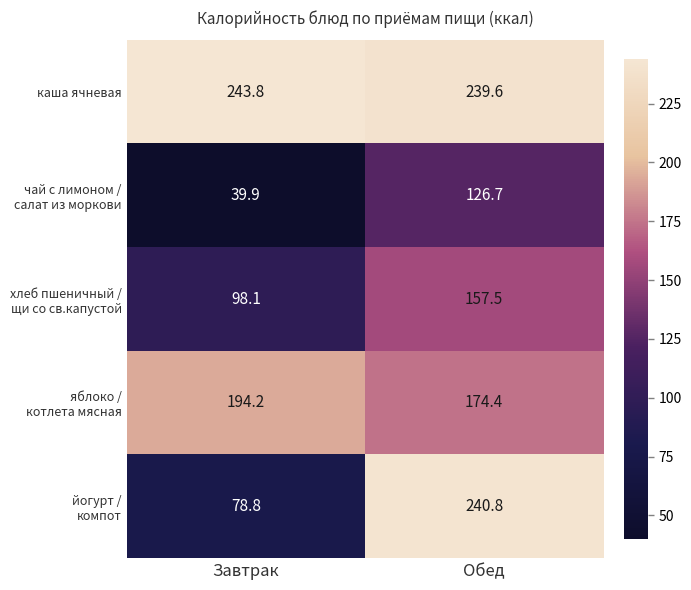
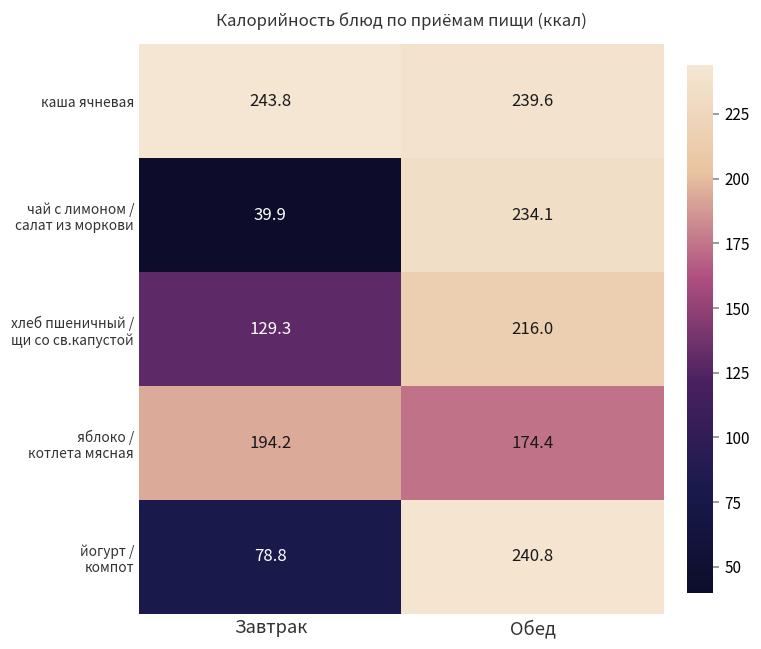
  {
    "каша ячневая": {
      "Завтрак": 243.8,
      "Обед": 239.6
    },
    "чай с лимоном / салат из моркови": {
      "Завтрак": 39.9,
-     "Обед": 126.7
+     "Обед": 234.1
    },
    "хлеб пшеничный / щи со св.капустой": {
-     "Завтрак": 98.1,
-     "Обед": 157.5
+     "Завтрак": 129.3,
+     "Обед": 216.0
    },
    "яблоко / котлета мясная": {
      "Завтрак": 194.2,
      "Обед": 174.4
    },
    "йогурт / компот": {
      "Завтрак": 78.8,
      "Обед": 240.8
    }
  }
